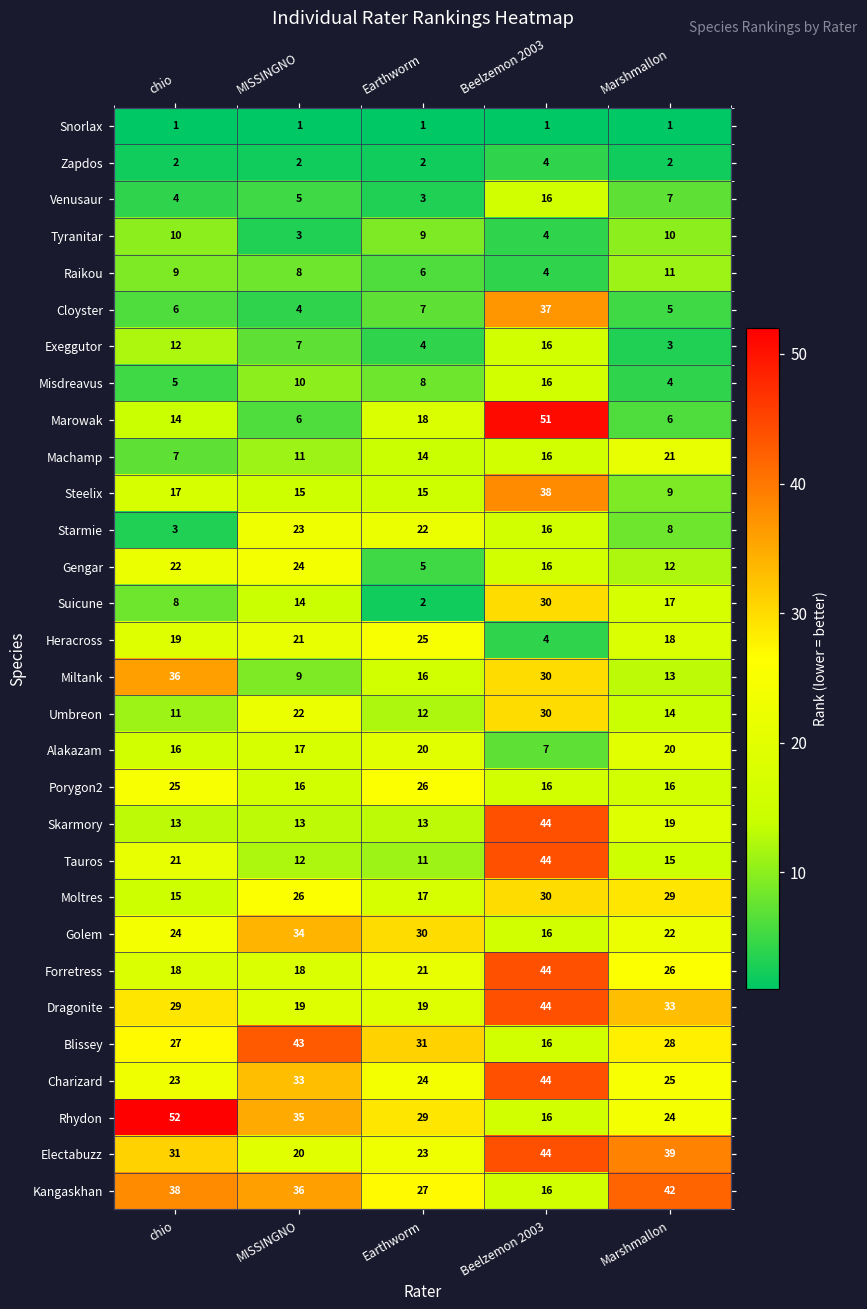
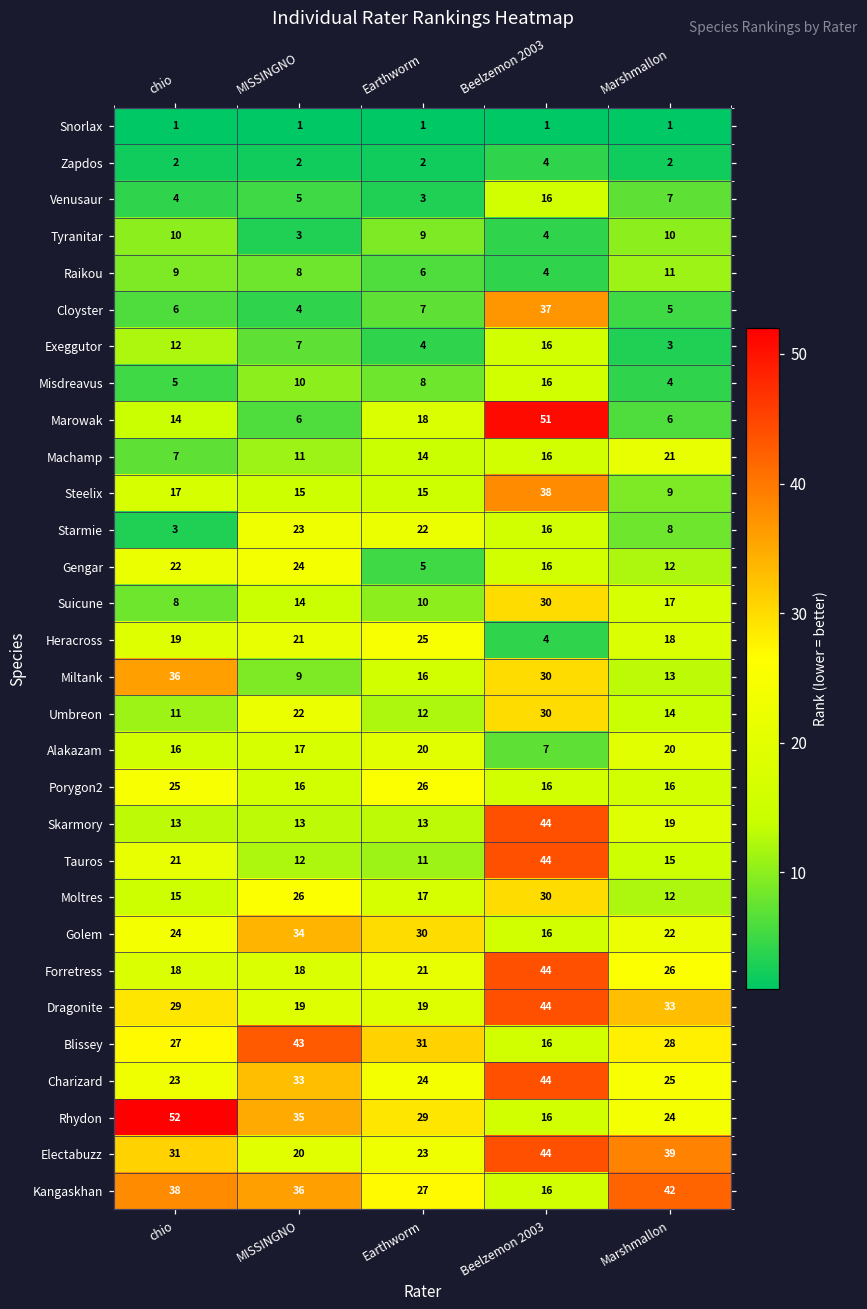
  {
    "Snorlax": {
      "chio": 1,
      "MISSINGNO": 1,
      "Earthworm": 1,
      "Beelzemon 2003": 1,
      "Marshmallon": 1
    },
    "Zapdos": {
      "chio": 2,
      "MISSINGNO": 2,
      "Earthworm": 2,
      "Beelzemon 2003": 4,
      "Marshmallon": 2
    },
    "Venusaur": {
      "chio": 4,
      "MISSINGNO": 5,
      "Earthworm": 3,
      "Beelzemon 2003": 16,
      "Marshmallon": 7
    },
    "Tyranitar": {
      "chio": 10,
      "MISSINGNO": 3,
      "Earthworm": 9,
      "Beelzemon 2003": 4,
      "Marshmallon": 10
    },
    "Raikou": {
      "chio": 9,
      "MISSINGNO": 8,
      "Earthworm": 6,
      "Beelzemon 2003": 4,
      "Marshmallon": 11
    },
    "Cloyster": {
      "chio": 6,
      "MISSINGNO": 4,
      "Earthworm": 7,
      "Beelzemon 2003": 37,
      "Marshmallon": 5
    },
    "Exeggutor": {
      "chio": 12,
      "MISSINGNO": 7,
      "Earthworm": 4,
      "Beelzemon 2003": 16,
      "Marshmallon": 3
    },
    "Misdreavus": {
      "chio": 5,
      "MISSINGNO": 10,
      "Earthworm": 8,
      "Beelzemon 2003": 16,
      "Marshmallon": 4
    },
    "Marowak": {
      "chio": 14,
      "MISSINGNO": 6,
      "Earthworm": 18,
      "Beelzemon 2003": 51,
      "Marshmallon": 6
    },
    "Machamp": {
      "chio": 7,
      "MISSINGNO": 11,
      "Earthworm": 14,
      "Beelzemon 2003": 16,
      "Marshmallon": 21
    },
    "Steelix": {
      "chio": 17,
      "MISSINGNO": 15,
      "Earthworm": 15,
      "Beelzemon 2003": 38,
      "Marshmallon": 9
    },
    "Starmie": {
      "chio": 3,
      "MISSINGNO": 23,
      "Earthworm": 22,
      "Beelzemon 2003": 16,
      "Marshmallon": 8
    },
    "Gengar": {
      "chio": 22,
      "MISSINGNO": 24,
      "Earthworm": 5,
      "Beelzemon 2003": 16,
      "Marshmallon": 12
    },
    "Suicune": {
      "chio": 8,
      "MISSINGNO": 14,
-     "Earthworm": 2,
+     "Earthworm": 10,
      "Beelzemon 2003": 30,
      "Marshmallon": 17
    },
    "Heracross": {
      "chio": 19,
      "MISSINGNO": 21,
      "Earthworm": 25,
      "Beelzemon 2003": 4,
      "Marshmallon": 18
    },
    "Miltank": {
      "chio": 36,
      "MISSINGNO": 9,
      "Earthworm": 16,
      "Beelzemon 2003": 30,
      "Marshmallon": 13
    },
    "Umbreon": {
      "chio": 11,
      "MISSINGNO": 22,
      "Earthworm": 12,
      "Beelzemon 2003": 30,
      "Marshmallon": 14
    },
    "Alakazam": {
      "chio": 16,
      "MISSINGNO": 17,
      "Earthworm": 20,
      "Beelzemon 2003": 7,
      "Marshmallon": 20
    },
    "Porygon2": {
      "chio": 25,
      "MISSINGNO": 16,
      "Earthworm": 26,
      "Beelzemon 2003": 16,
      "Marshmallon": 16
    },
    "Skarmory": {
      "chio": 13,
      "MISSINGNO": 13,
      "Earthworm": 13,
      "Beelzemon 2003": 44,
      "Marshmallon": 19
    },
    "Tauros": {
      "chio": 21,
      "MISSINGNO": 12,
      "Earthworm": 11,
      "Beelzemon 2003": 44,
      "Marshmallon": 15
    },
    "Moltres": {
      "chio": 15,
      "MISSINGNO": 26,
      "Earthworm": 17,
      "Beelzemon 2003": 30,
-     "Marshmallon": 29
+     "Marshmallon": 12
    },
    "Golem": {
      "chio": 24,
      "MISSINGNO": 34,
      "Earthworm": 30,
      "Beelzemon 2003": 16,
      "Marshmallon": 22
    },
    "Forretress": {
      "chio": 18,
      "MISSINGNO": 18,
      "Earthworm": 21,
      "Beelzemon 2003": 44,
      "Marshmallon": 26
    },
    "Dragonite": {
      "chio": 29,
      "MISSINGNO": 19,
      "Earthworm": 19,
      "Beelzemon 2003": 44,
      "Marshmallon": 33
    },
    "Blissey": {
      "chio": 27,
      "MISSINGNO": 43,
      "Earthworm": 31,
      "Beelzemon 2003": 16,
      "Marshmallon": 28
    },
    "Charizard": {
      "chio": 23,
      "MISSINGNO": 33,
      "Earthworm": 24,
      "Beelzemon 2003": 44,
      "Marshmallon": 25
    },
    "Rhydon": {
      "chio": 52,
      "MISSINGNO": 35,
      "Earthworm": 29,
      "Beelzemon 2003": 16,
      "Marshmallon": 24
    },
    "Electabuzz": {
      "chio": 31,
      "MISSINGNO": 20,
      "Earthworm": 23,
      "Beelzemon 2003": 44,
      "Marshmallon": 39
    },
    "Kangaskhan": {
      "chio": 38,
      "MISSINGNO": 36,
      "Earthworm": 27,
      "Beelzemon 2003": 16,
      "Marshmallon": 42
    }
  }
